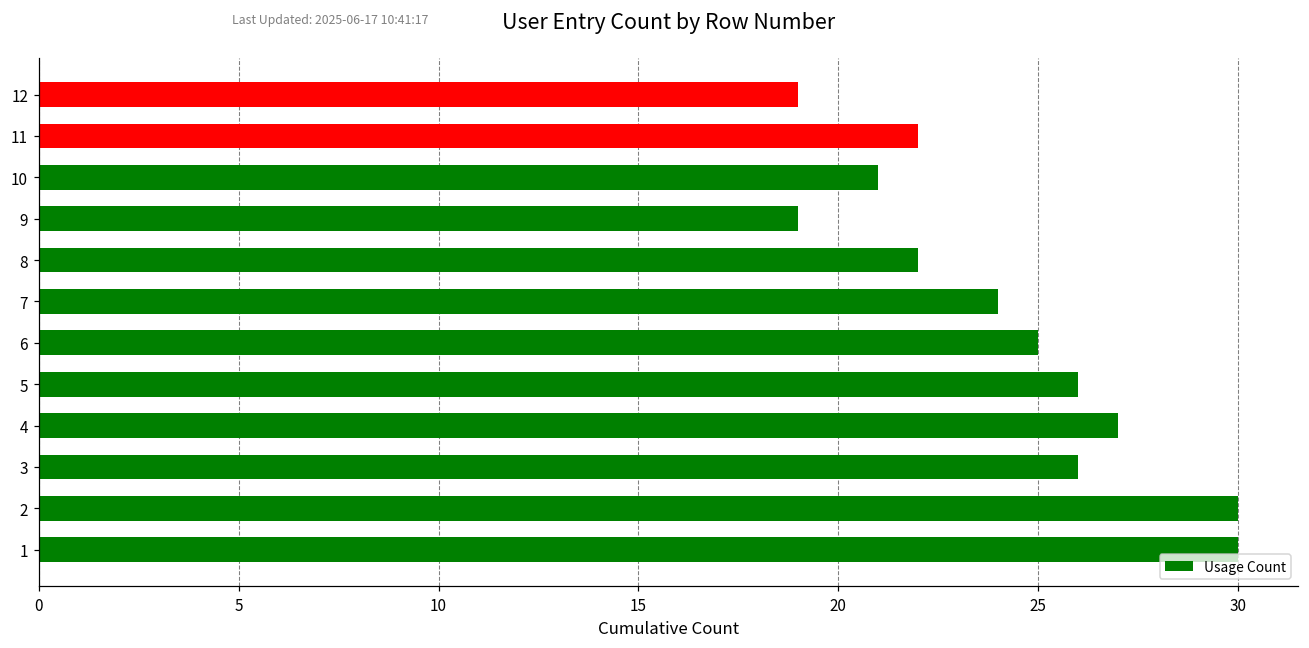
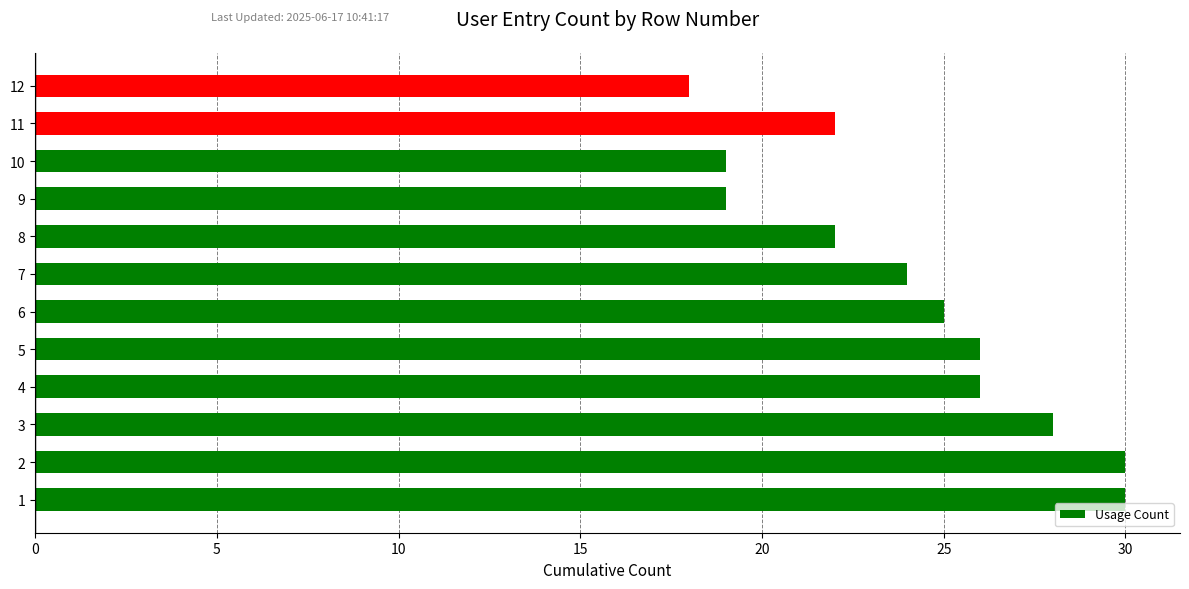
  {
-   "12": 19,
+   "12": 18,
    "11": 22,
-   "10": 21,
+   "10": 19,
    "9": 19,
    "8": 22,
    "7": 24,
    "6": 25,
    "5": 26,
-   "4": 27,
-   "3": 26,
+   "4": 26,
+   "3": 28,
    "2": 30,
    "1": 30
  }
